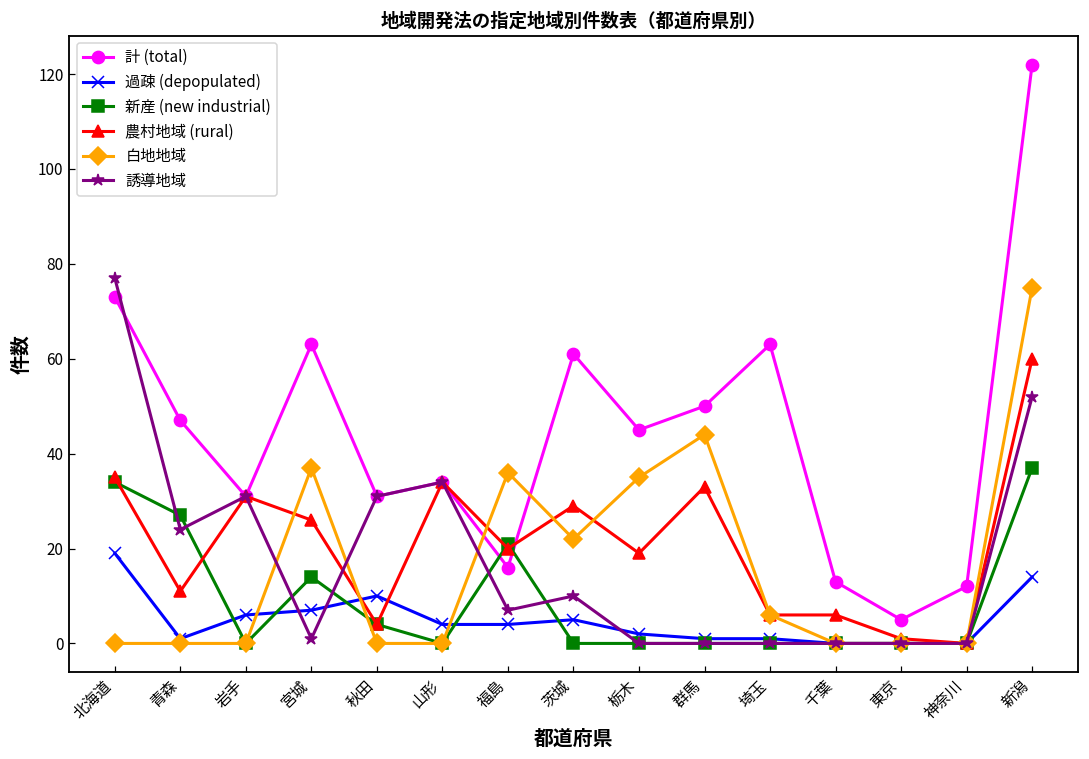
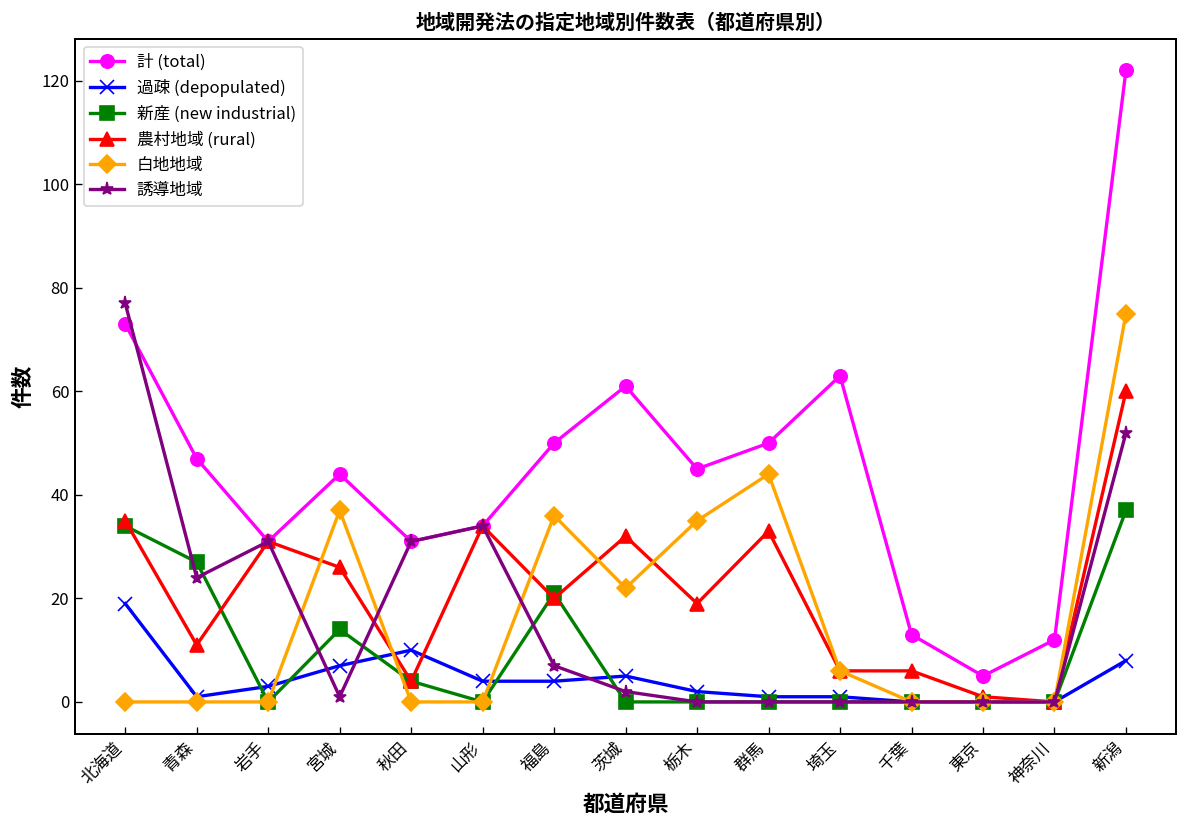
  {
    "計 (total)": {
      "北海道": 73,
      "青森": 47,
-     "宮城": 63,
-     "福島": 16,
+     "宮城": 44,
+     "福島": 50,
      "茨城": 61,
      "栃木": 45,
      "群馬": 50,
      "埼玉": 63,
      "千葉": 13,
      "東京": 5,
      "神奈川": 12,
      "新潟": 122
    },
    "過疎 (depopulated)": {
      "北海道": 19,
      "青森": 1,
-     "岩手": 6,
+     "岩手": 3,
      "宮城": 7,
      "秋田": 10,
      "山形": 4,
      "福島": 4,
      "茨城": 5,
      "栃木": 2,
      "群馬": 1,
      "埼玉": 1,
-     "新潟": 14
+     "新潟": 8
    },
    "新産 (new industrial)": {
      "北海道": 34,
      "青森": 27,
      "宮城": 14,
      "福島": 21,
      "茨城": 0,
      "新潟": 37
    },
    "農村地域 (rural)": {
      "北海道": 35,
      "青森": 11,
      "宮城": 26,
      "福島": 20,
-     "茨城": 29,
+     "茨城": 32,
      "栃木": 19,
      "群馬": 33,
      "千葉": 6,
      "東京": 1,
      "新潟": 60
    },
    "白地地域": {
      "北海道": 0,
      "青森": 0,
      "宮城": 37,
      "秋田": 0,
      "福島": 36,
      "茨城": 22,
      "栃木": 35,
      "群馬": 44,
      "新潟": 75
    },
    "誘導地域": {
      "北海道": 77,
      "青森": 24,
      "宮城": 1,
      "福島": 7,
-     "茨城": 10,
+     "茨城": 2,
      "新潟": 52
    }
  }
